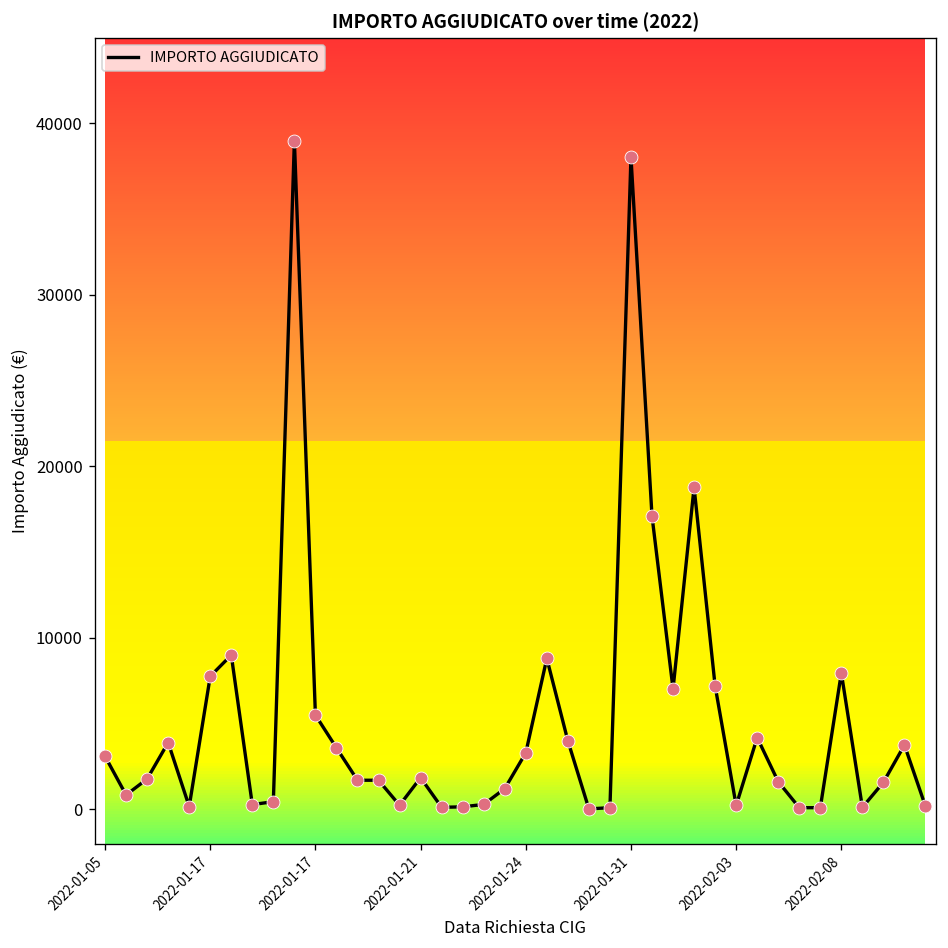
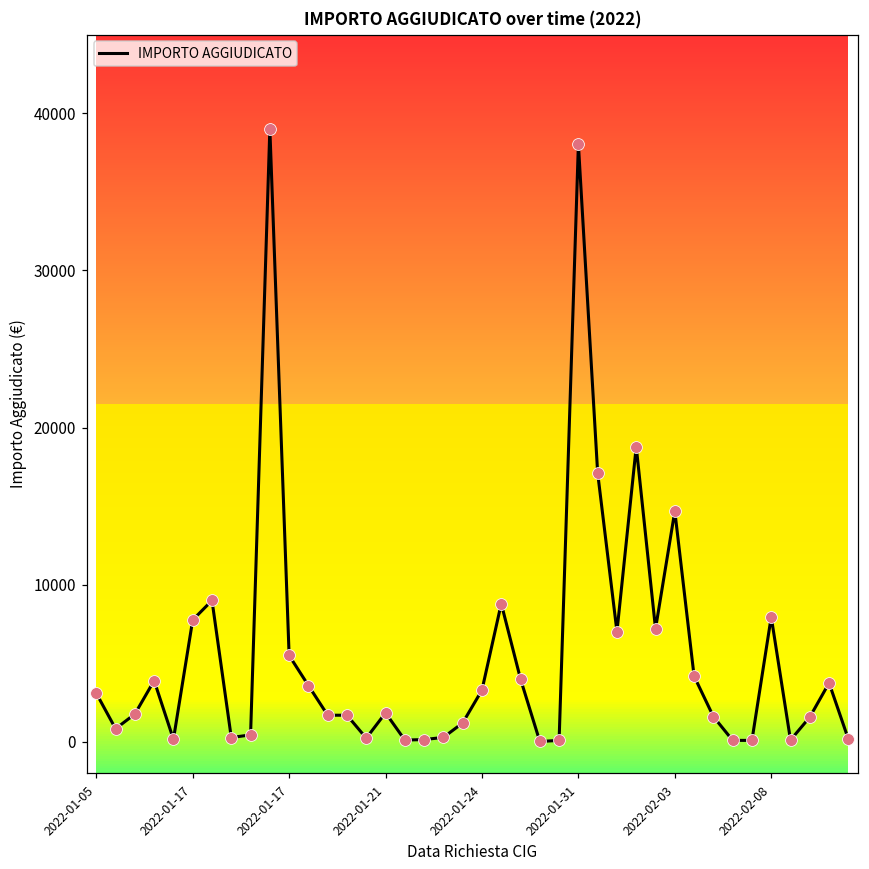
  {
    "IMPORTO AGGIUDICATO": {
      "2022-01-31": 38000,
-     "2022-02-03": 200
+     "2022-02-03": 14700
    }
  }
